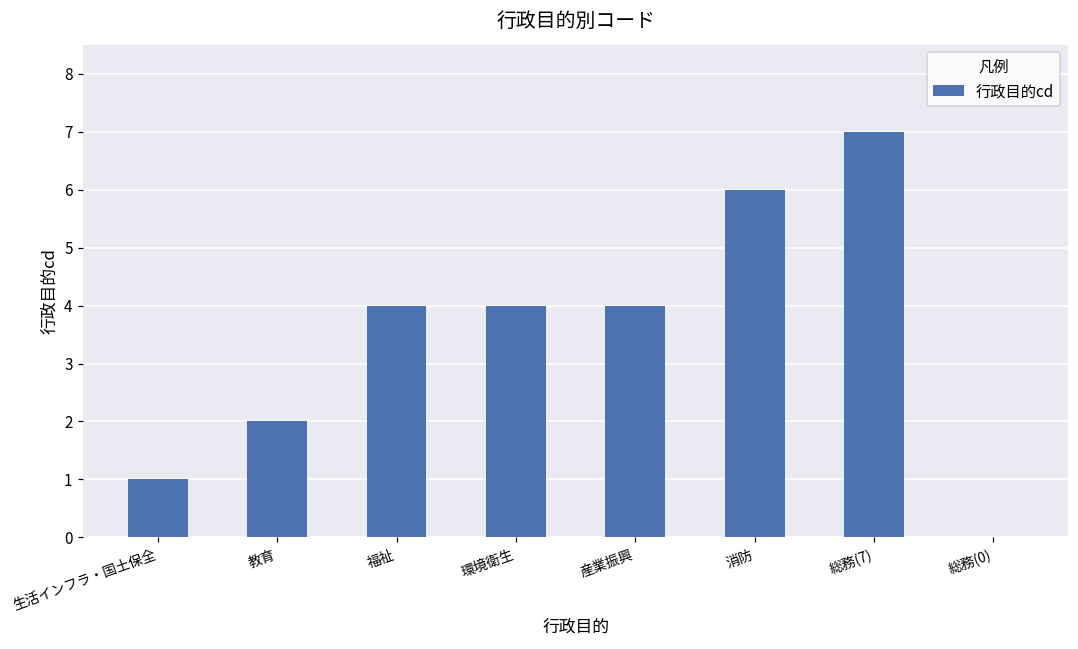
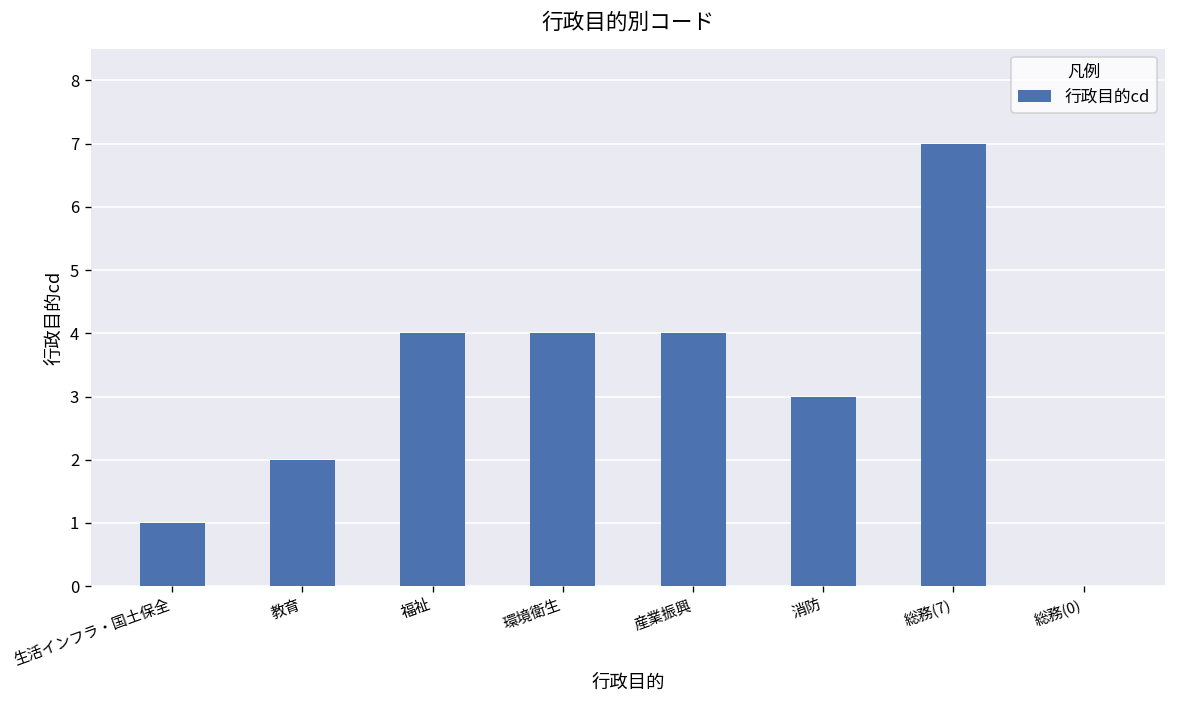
  {
    "生活インフラ・国土保全": 1,
    "教育": 2,
    "福祉": 4,
    "環境衛生": 4,
    "産業振興": 4,
-   "消防": 6,
+   "消防": 3,
    "総務(7)": 7,
    "総務(0)": 0
  }
